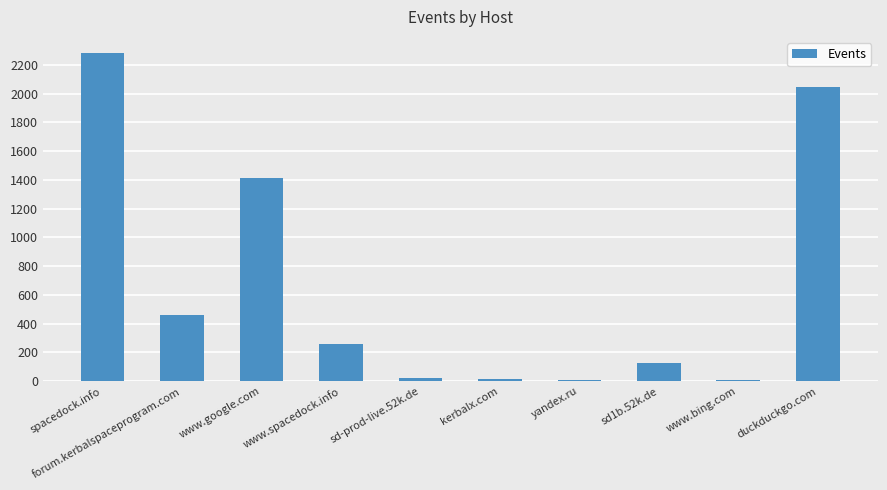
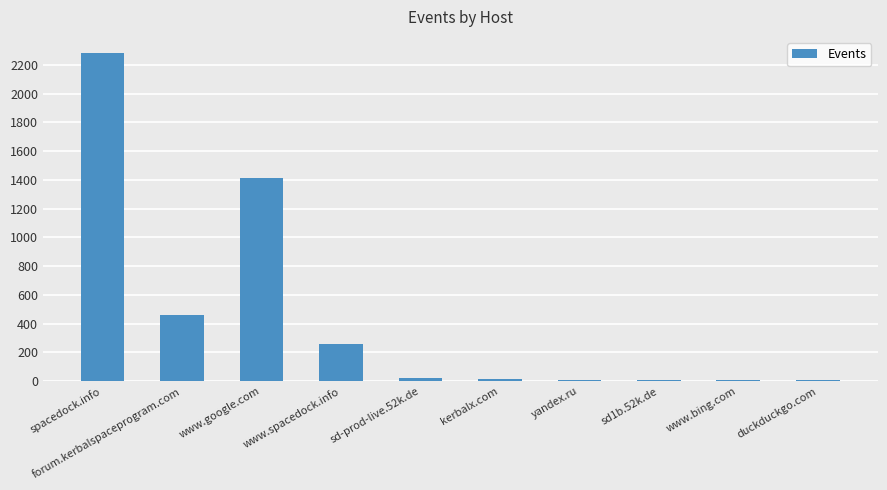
  {
    "spacedock.info": 2280,
    "forum.kerbalspaceprogram.com": 460,
    "www.google.com": 1420,
    "www.spacedock.info": 260,
    "sd-prod-live.52k.de": 20,
-   "sd1b.52k.de": 120,
-   "duckduckgo.com": 2050
+   "sd1b.52k.de": 10,
+   "duckduckgo.com": 10
  }
